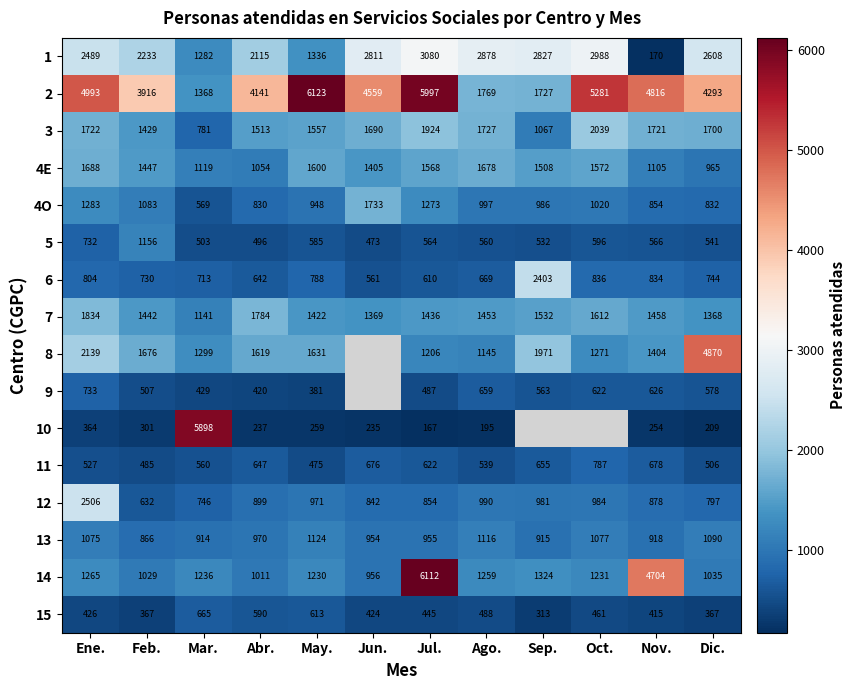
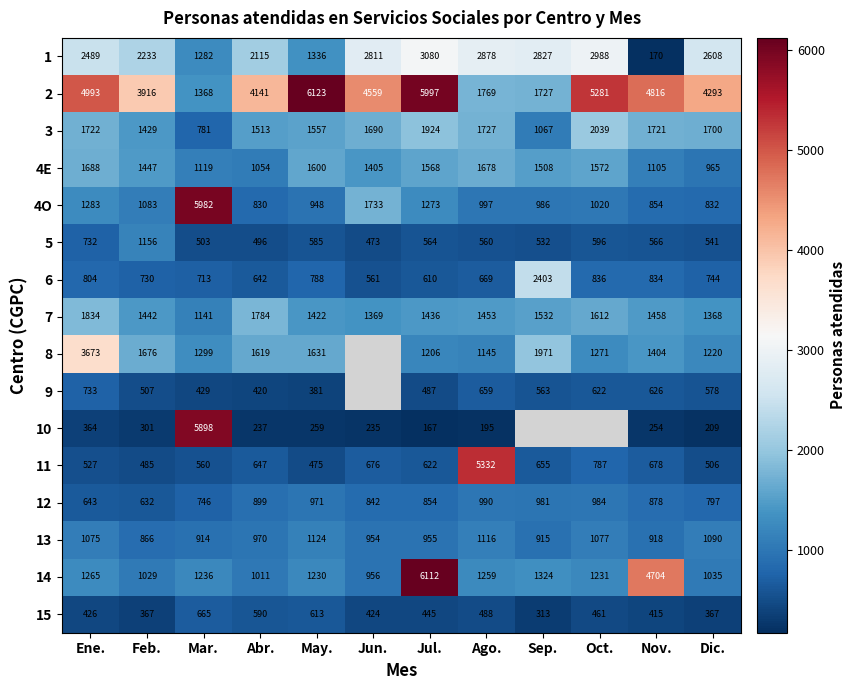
  {
    "1": {
      "Ene.": 2489,
      "Feb.": 2233,
      "Mar.": 1282,
      "Abr.": 2115,
      "May.": 1336,
      "Jun.": 2811,
      "Jul.": 3080,
      "Ago.": 2878,
      "Sep.": 2827,
      "Oct.": 2988,
      "Nov.": 170,
      "Dic.": 2608
    },
    "2": {
      "Ene.": 4993,
      "Feb.": 3916,
      "Mar.": 1368,
      "Abr.": 4141,
      "May.": 6123,
      "Jun.": 4559,
      "Jul.": 5997,
      "Ago.": 1769,
      "Sep.": 1727,
      "Oct.": 5281,
      "Nov.": 4816,
      "Dic.": 4293
    },
    "3": {
      "Ene.": 1722,
      "Feb.": 1429,
      "Mar.": 781,
      "Abr.": 1513,
      "May.": 1557,
      "Jun.": 1690,
      "Jul.": 1924,
      "Ago.": 1727,
      "Sep.": 1067,
      "Oct.": 2039,
      "Nov.": 1721,
      "Dic.": 1700
    },
    "4E": {
      "Ene.": 1688,
      "Feb.": 1447,
      "Mar.": 1119,
      "Abr.": 1054,
      "May.": 1600,
      "Jun.": 1405,
      "Jul.": 1568,
      "Ago.": 1678,
      "Sep.": 1508,
      "Oct.": 1572,
      "Nov.": 1105,
      "Dic.": 965
    },
    "4O": {
      "Ene.": 1283,
      "Feb.": 1083,
-     "Mar.": 569,
+     "Mar.": 5982,
      "Abr.": 830,
      "May.": 948,
      "Jun.": 1733,
      "Jul.": 1273,
      "Ago.": 997,
      "Sep.": 986,
      "Oct.": 1020,
      "Nov.": 854,
      "Dic.": 832
    },
    "5": {
      "Ene.": 732,
      "Feb.": 1156,
      "Mar.": 503,
      "Abr.": 496,
      "May.": 585,
      "Jun.": 473,
      "Jul.": 564,
      "Ago.": 560,
      "Sep.": 532,
      "Oct.": 596,
      "Nov.": 566,
      "Dic.": 541
    },
    "6": {
      "Ene.": 804,
      "Feb.": 730,
      "Mar.": 713,
      "Abr.": 642,
      "May.": 788,
      "Jun.": 561,
      "Jul.": 610,
      "Ago.": 669,
      "Sep.": 2403,
      "Oct.": 836,
      "Nov.": 834,
      "Dic.": 744
    },
    "7": {
      "Ene.": 1834,
      "Feb.": 1442,
      "Mar.": 1141,
      "Abr.": 1784,
      "May.": 1422,
      "Jun.": 1369,
      "Jul.": 1436,
      "Ago.": 1453,
      "Sep.": 1532,
      "Oct.": 1612,
      "Nov.": 1458,
      "Dic.": 1368
    },
    "8": {
-     "Ene.": 2139,
+     "Ene.": 3673,
      "Feb.": 1676,
      "Mar.": 1299,
      "Abr.": 1619,
      "May.": 1631,
      "Jul.": 1206,
      "Ago.": 1145,
      "Sep.": 1971,
      "Oct.": 1271,
      "Nov.": 1404,
-     "Dic.": 4870
+     "Dic.": 1220
    },
    "9": {
      "Ene.": 733,
      "Feb.": 507,
      "Mar.": 429,
      "Abr.": 420,
      "May.": 381,
      "Jul.": 487,
      "Ago.": 659,
      "Sep.": 563,
      "Oct.": 622,
      "Nov.": 626,
      "Dic.": 578
    },
    "10": {
      "Ene.": 364,
      "Feb.": 301,
      "Mar.": 5898,
      "Abr.": 237,
      "May.": 259,
      "Jun.": 235,
      "Jul.": 167,
      "Ago.": 195,
      "Nov.": 254,
      "Dic.": 209
    },
    "11": {
      "Ene.": 527,
      "Feb.": 485,
      "Mar.": 560,
      "Abr.": 647,
      "May.": 475,
      "Jun.": 676,
      "Jul.": 622,
-     "Ago.": 539,
+     "Ago.": 5332,
      "Sep.": 655,
      "Oct.": 787,
      "Nov.": 678,
      "Dic.": 506
    },
    "12": {
-     "Ene.": 2506,
+     "Ene.": 643,
      "Feb.": 632,
      "Mar.": 746,
      "Abr.": 899,
      "May.": 971,
      "Jun.": 842,
      "Jul.": 854,
      "Ago.": 990,
      "Sep.": 981,
      "Oct.": 984,
      "Nov.": 878,
      "Dic.": 797
    },
    "13": {
      "Ene.": 1075,
      "Feb.": 866,
      "Mar.": 914,
      "Abr.": 970,
      "May.": 1124,
      "Jun.": 954,
      "Jul.": 955,
      "Ago.": 1116,
      "Sep.": 915,
      "Oct.": 1077,
      "Nov.": 918,
      "Dic.": 1090
    },
    "14": {
      "Ene.": 1265,
      "Feb.": 1029,
      "Mar.": 1236,
      "Abr.": 1011,
      "May.": 1230,
      "Jun.": 956,
      "Jul.": 6112,
      "Ago.": 1259,
      "Sep.": 1324,
      "Oct.": 1231,
      "Nov.": 4704,
      "Dic.": 1035
    },
    "15": {
      "Ene.": 426,
      "Feb.": 367,
      "Mar.": 665,
      "Abr.": 590,
      "May.": 613,
      "Jun.": 424,
      "Jul.": 445,
      "Ago.": 488,
      "Sep.": 313,
      "Oct.": 461,
      "Nov.": 415,
      "Dic.": 367
    }
  }
